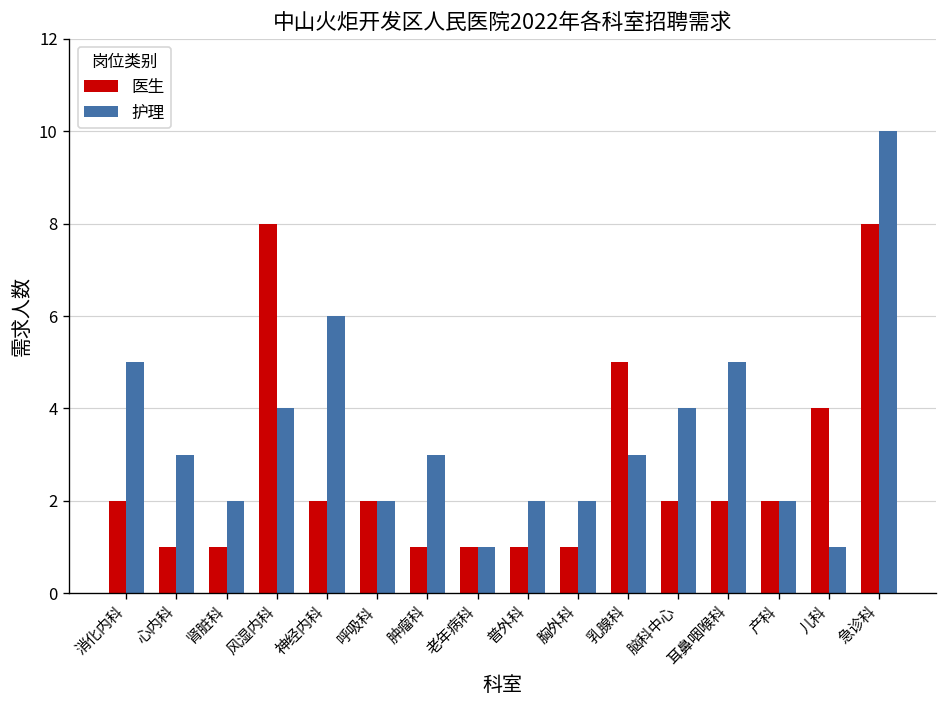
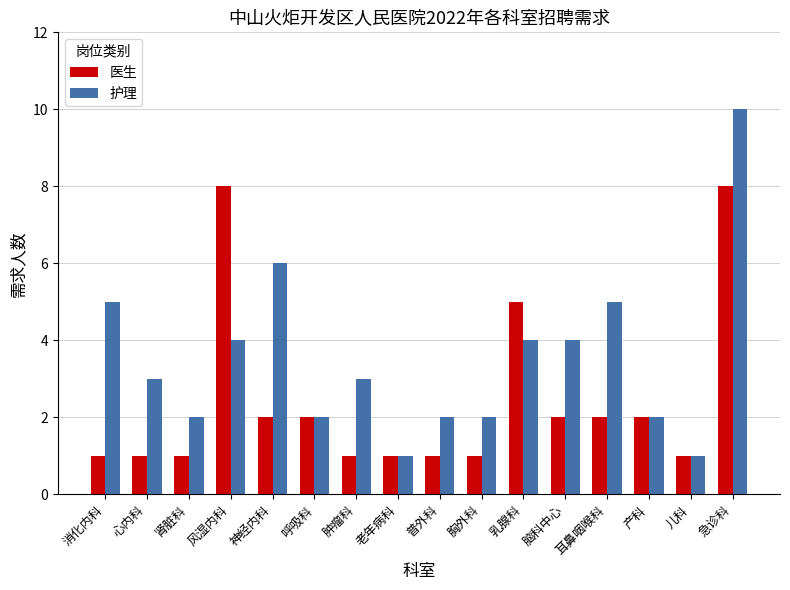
  {
    "医生": {
-     "消化内科": 2,
+     "消化内科": 1,
      "心内科": 1,
      "肾脏科": 1,
      "风湿内科": 8,
      "神经内科": 2,
      "呼吸科": 2,
      "肿瘤科": 1,
      "老年病科": 1,
      "普外科": 1,
      "胸外科": 1,
      "乳腺科": 5,
      "脑科中心": 2,
      "耳鼻咽喉科": 2,
      "产科": 2,
-     "儿科": 4,
+     "儿科": 1,
      "急诊科": 8
    },
    "护理": {
      "消化内科": 5,
      "心内科": 3,
      "肾脏科": 2,
      "风湿内科": 4,
      "神经内科": 6,
      "呼吸科": 2,
      "肿瘤科": 3,
      "老年病科": 1,
      "普外科": 2,
      "胸外科": 2,
-     "乳腺科": 3,
+     "乳腺科": 4,
      "脑科中心": 4,
      "耳鼻咽喉科": 5,
      "产科": 2,
      "儿科": 1,
      "急诊科": 10
    }
  }
